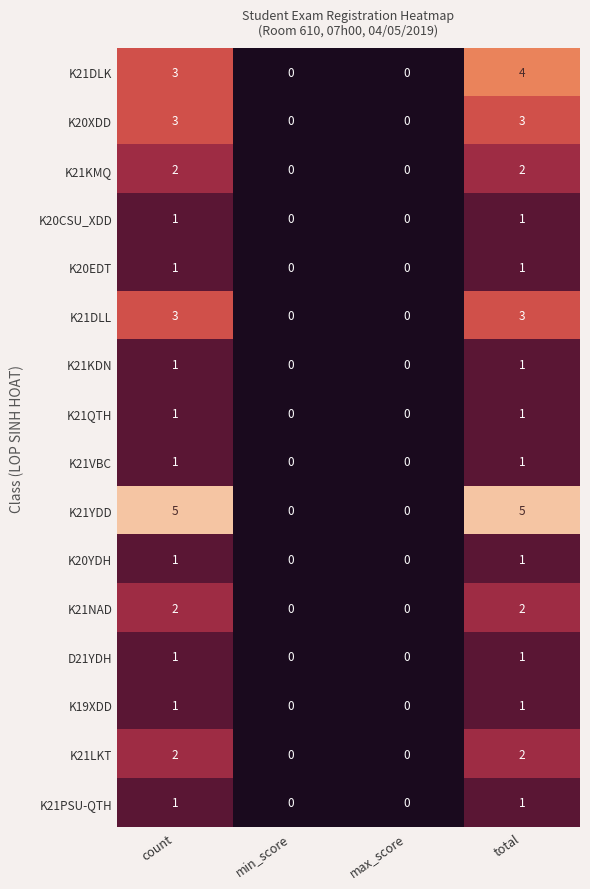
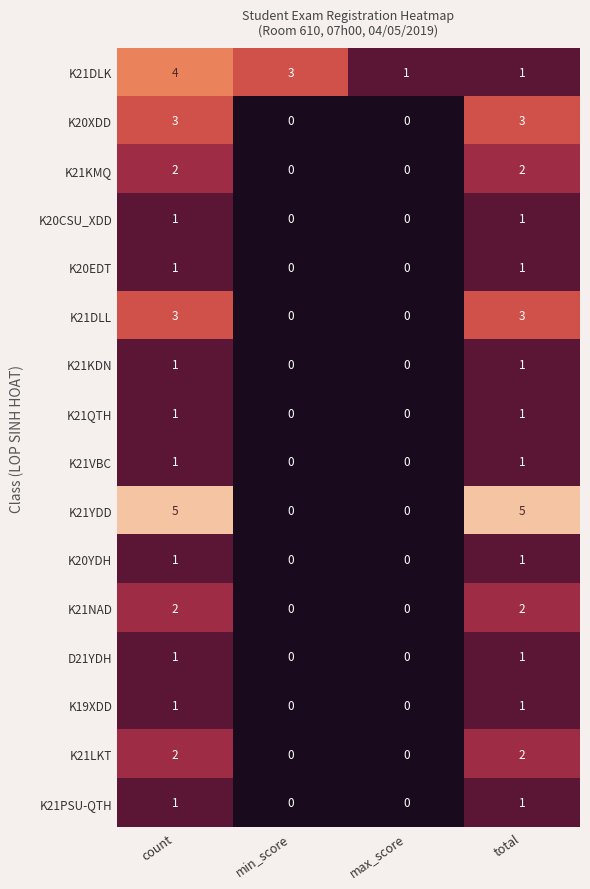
  {
    "K21DLK": {
-     "count": 3,
-     "min_score": 0,
-     "max_score": 0,
-     "total": 4
+     "count": 4,
+     "min_score": 3,
+     "max_score": 1,
+     "total": 1
    },
    "K20XDD": {
      "count": 3,
      "min_score": 0,
      "max_score": 0,
      "total": 3
    },
    "K21KMQ": {
      "count": 2,
      "min_score": 0,
      "max_score": 0,
      "total": 2
    },
    "K20CSU_XDD": {
      "count": 1,
      "min_score": 0,
      "max_score": 0,
      "total": 1
    },
    "K20EDT": {
      "count": 1,
      "min_score": 0,
      "max_score": 0,
      "total": 1
    },
    "K21DLL": {
      "count": 3,
      "min_score": 0,
      "max_score": 0,
      "total": 3
    },
    "K21KDN": {
      "count": 1,
      "min_score": 0,
      "max_score": 0,
      "total": 1
    },
    "K21QTH": {
      "count": 1,
      "min_score": 0,
      "max_score": 0,
      "total": 1
    },
    "K21VBC": {
      "count": 1,
      "min_score": 0,
      "max_score": 0,
      "total": 1
    },
    "K21YDD": {
      "count": 5,
      "min_score": 0,
      "max_score": 0,
      "total": 5
    },
    "K20YDH": {
      "count": 1,
      "min_score": 0,
      "max_score": 0,
      "total": 1
    },
    "K21NAD": {
      "count": 2,
      "min_score": 0,
      "max_score": 0,
      "total": 2
    },
    "D21YDH": {
      "count": 1,
      "min_score": 0,
      "max_score": 0,
      "total": 1
    },
    "K19XDD": {
      "count": 1,
      "min_score": 0,
      "max_score": 0,
      "total": 1
    },
    "K21LKT": {
      "count": 2,
      "min_score": 0,
      "max_score": 0,
      "total": 2
    },
    "K21PSU-QTH": {
      "count": 1,
      "min_score": 0,
      "max_score": 0,
      "total": 1
    }
  }
